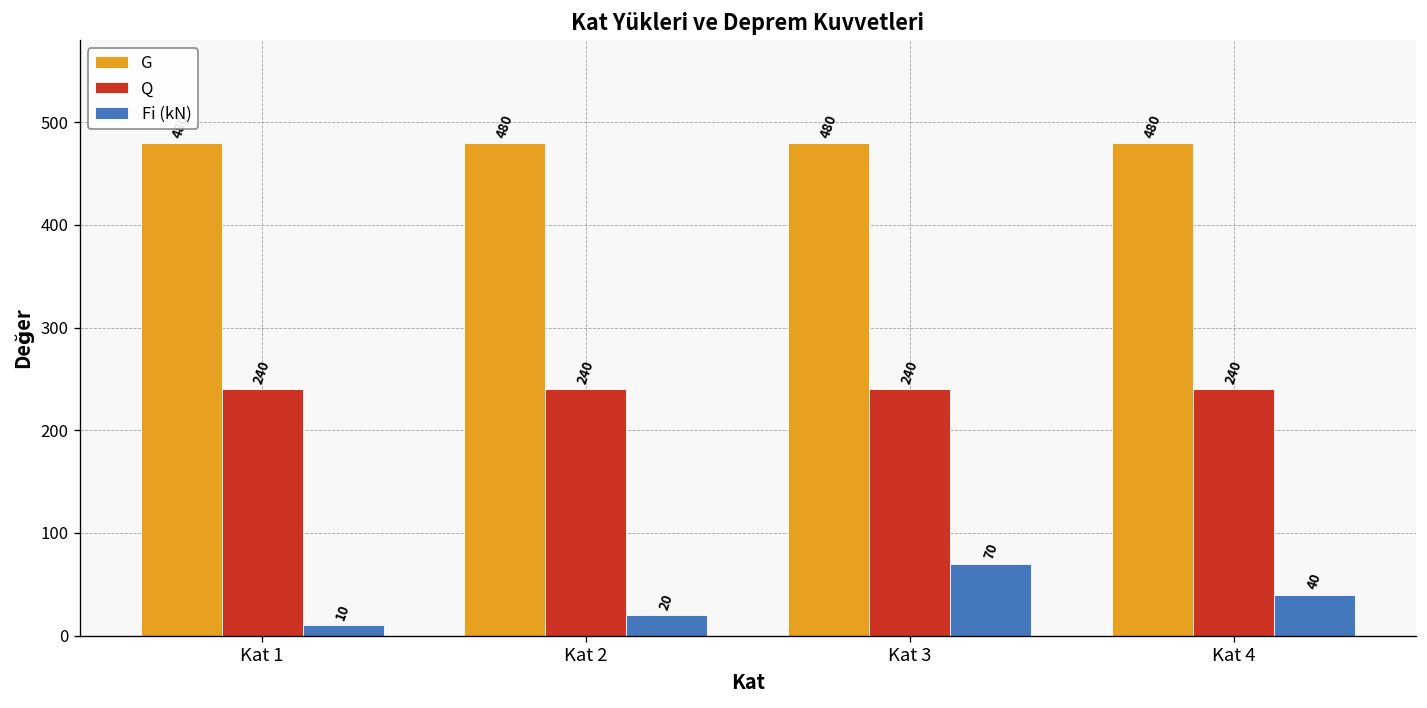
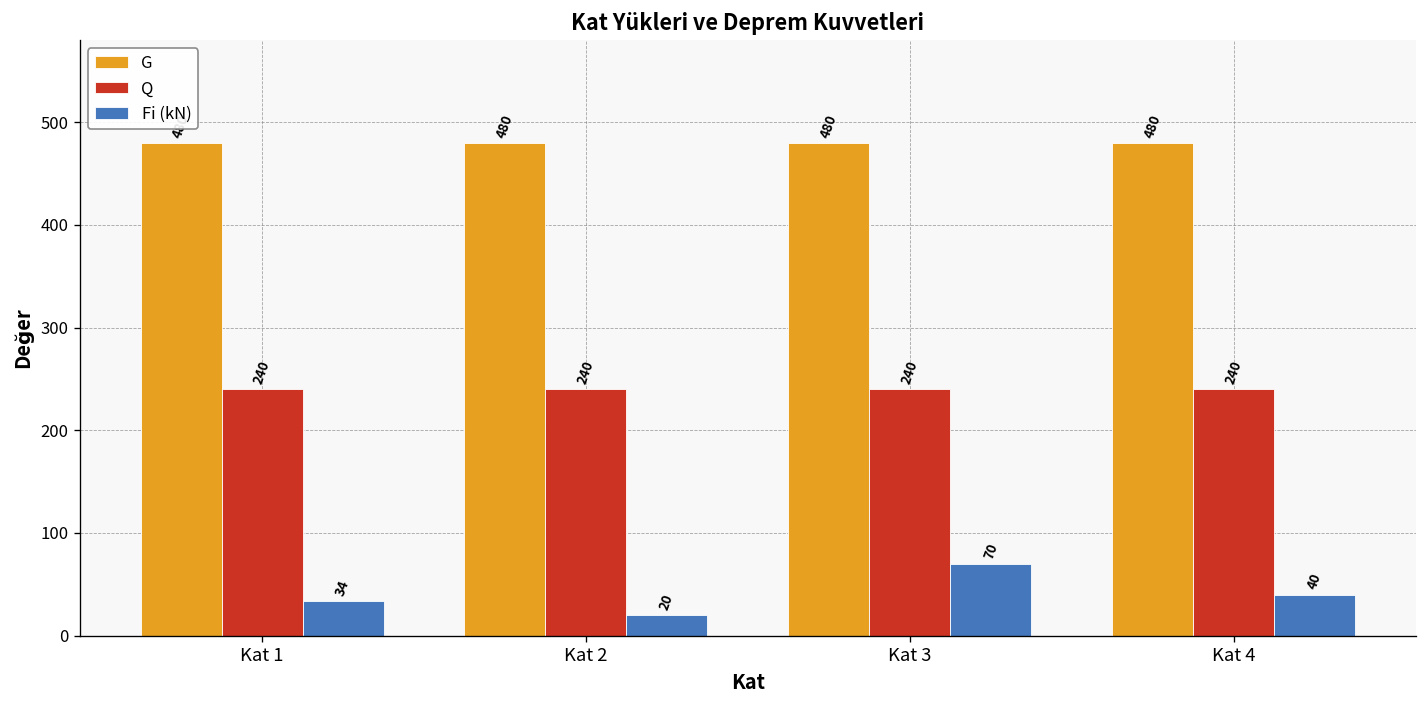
  {
    "G": {
      "Kat 2": 480,
      "Kat 3": 480,
      "Kat 4": 480
    },
    "Q": {
      "Kat 1": 240,
      "Kat 2": 240,
      "Kat 3": 240,
      "Kat 4": 240
    },
    "Fi (kN)": {
-     "Kat 1": 10,
+     "Kat 1": 34,
      "Kat 2": 20,
      "Kat 3": 70,
      "Kat 4": 40
    }
  }
